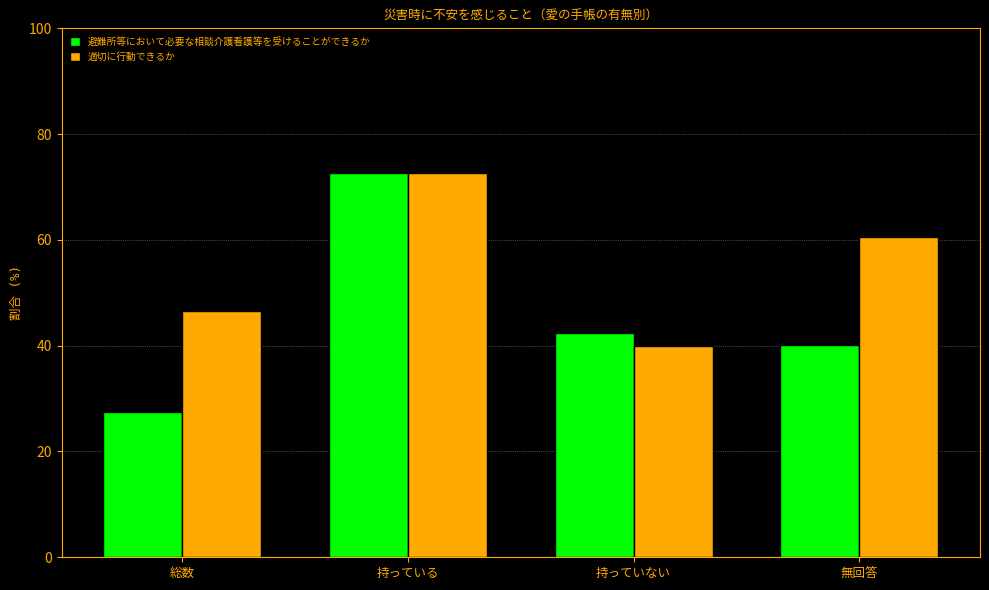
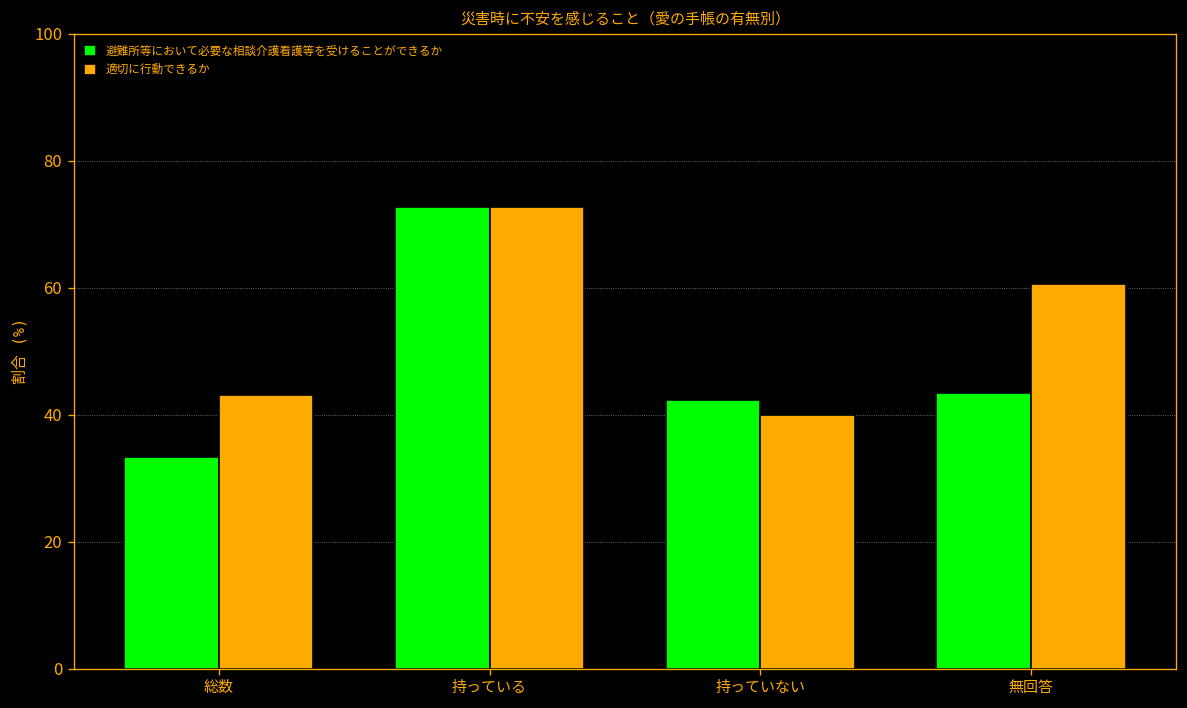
  {
    "避難所等において必要な相談介護看護等を受けることができるか": {
-     "総数": 27,
+     "総数": 33,
      "持っている": 73,
      "持っていない": 42,
-     "無回答": 40
+     "無回答": 43
    },
    "適切に行動できるか": {
-     "総数": 47,
+     "総数": 43,
      "持っている": 73,
      "持っていない": 40,
      "無回答": 61
    }
  }
